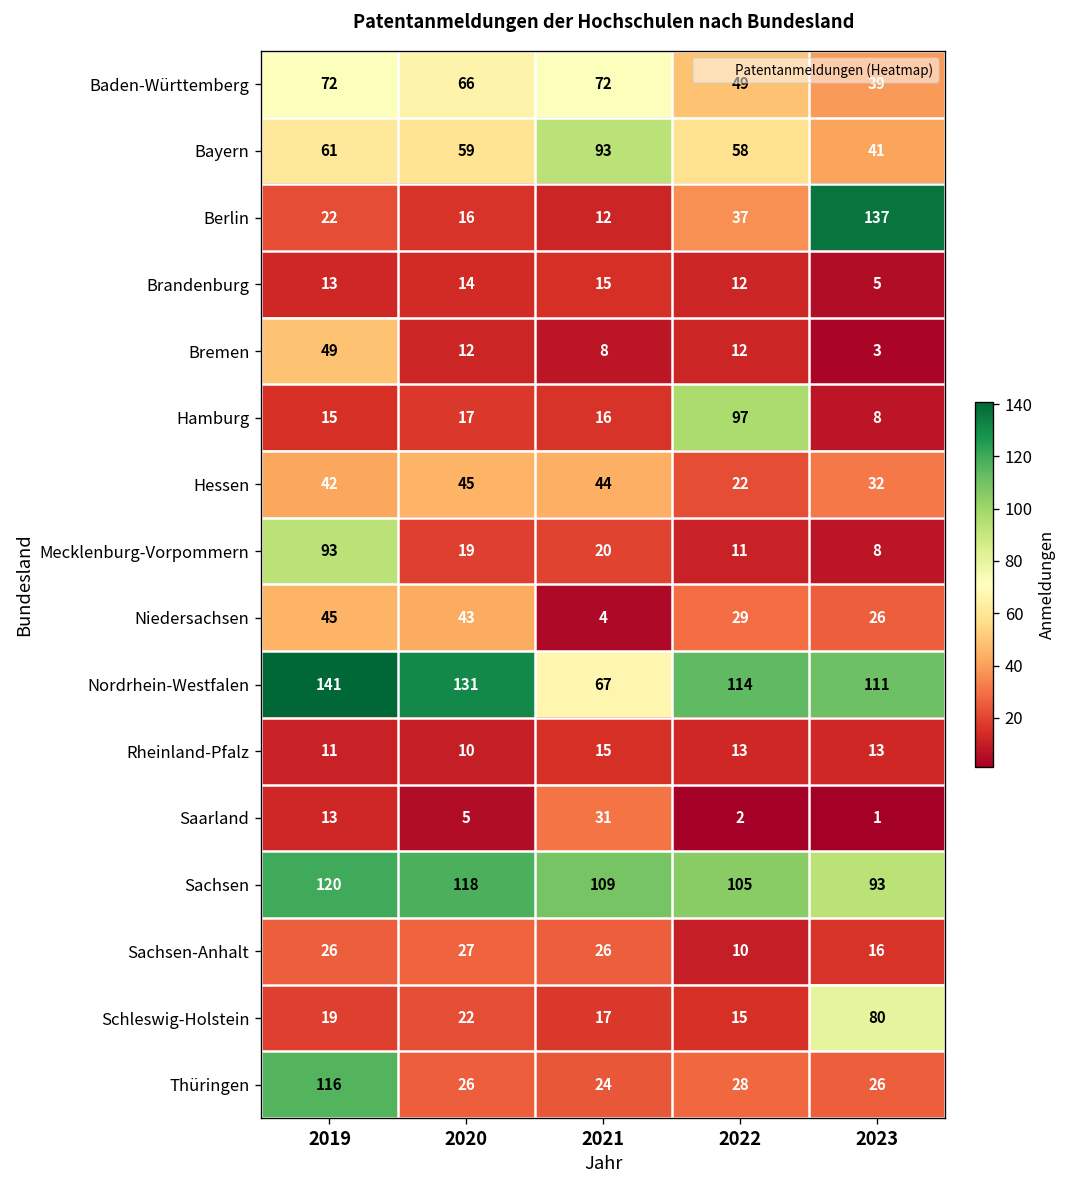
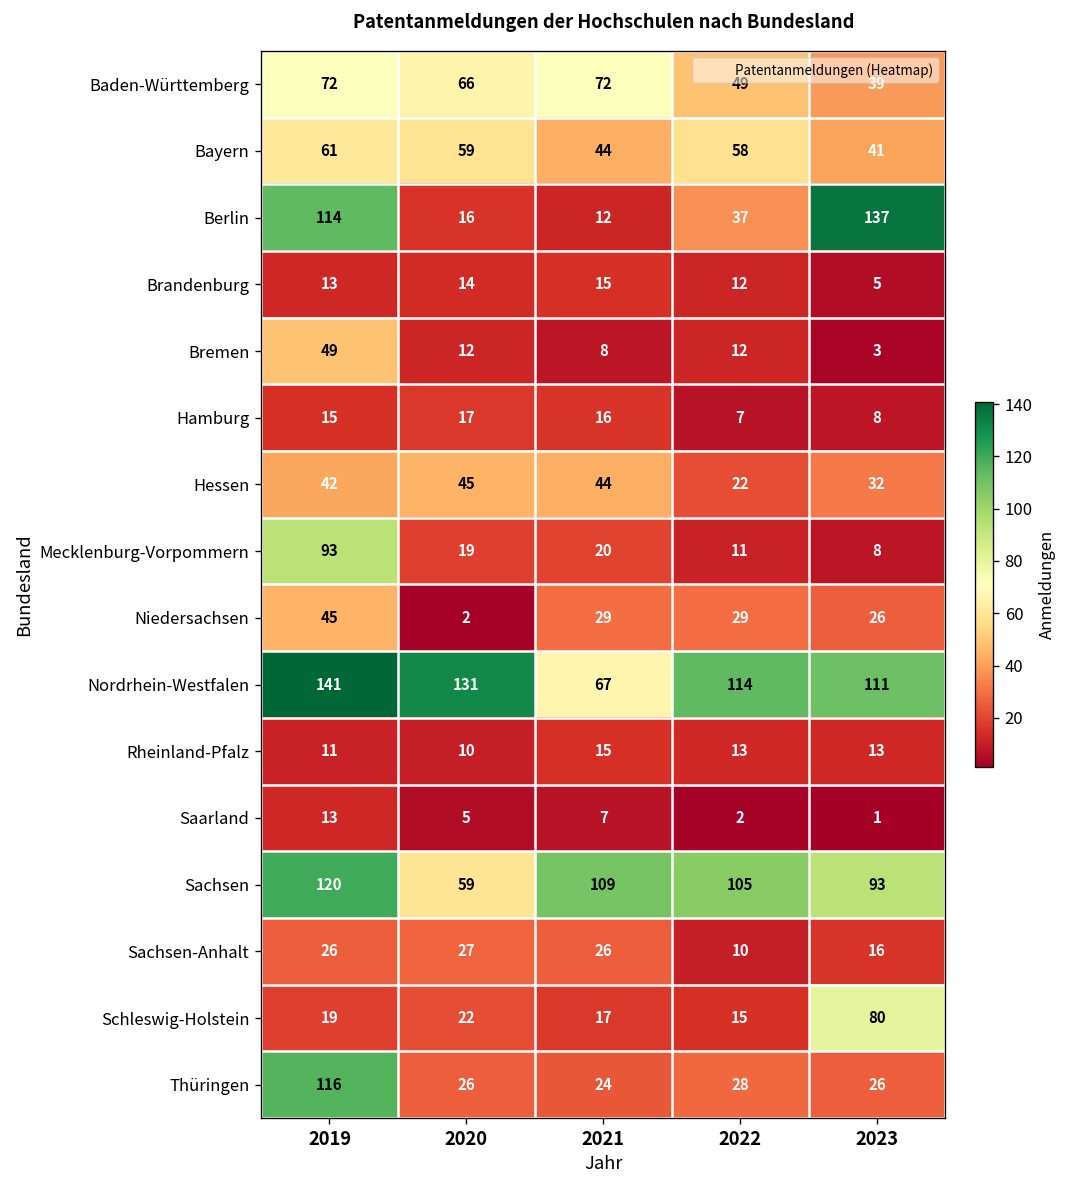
  {
    "Baden-Württemberg": {
      "2019": 72,
      "2020": 66,
      "2021": 72
    },
    "Bayern": {
      "2019": 61,
      "2020": 59,
-     "2021": 93,
+     "2021": 44,
      "2022": 58,
      "2023": 41
    },
    "Berlin": {
-     "2019": 22,
+     "2019": 114,
      "2020": 16,
      "2021": 12,
      "2022": 37,
      "2023": 137
    },
    "Brandenburg": {
      "2019": 13,
      "2020": 14,
      "2021": 15,
      "2022": 12,
      "2023": 5
    },
    "Bremen": {
      "2019": 49,
      "2020": 12,
      "2021": 8,
      "2022": 12,
      "2023": 3
    },
    "Hamburg": {
      "2019": 15,
      "2020": 17,
      "2021": 16,
-     "2022": 97,
+     "2022": 7,
      "2023": 8
    },
    "Hessen": {
      "2019": 42,
      "2020": 45,
      "2021": 44,
      "2022": 22,
      "2023": 32
    },
    "Mecklenburg-Vorpommern": {
      "2019": 93,
      "2020": 19,
      "2021": 20,
      "2022": 11,
      "2023": 8
    },
    "Niedersachsen": {
      "2019": 45,
-     "2020": 43,
-     "2021": 4,
+     "2020": 2,
+     "2021": 29,
      "2022": 29,
      "2023": 26
    },
    "Nordrhein-Westfalen": {
      "2019": 141,
      "2020": 131,
      "2021": 67,
      "2022": 114,
      "2023": 111
    },
    "Rheinland-Pfalz": {
      "2019": 11,
      "2020": 10,
      "2021": 15,
      "2022": 13,
      "2023": 13
    },
    "Saarland": {
      "2019": 13,
      "2020": 5,
-     "2021": 31,
+     "2021": 7,
      "2022": 2,
      "2023": 1
    },
    "Sachsen": {
      "2019": 120,
-     "2020": 118,
+     "2020": 59,
      "2021": 109,
      "2022": 105,
      "2023": 93
    },
    "Sachsen-Anhalt": {
      "2019": 26,
      "2020": 27,
      "2021": 26,
      "2022": 10,
      "2023": 16
    },
    "Schleswig-Holstein": {
      "2019": 19,
      "2020": 22,
      "2021": 17,
      "2022": 15,
      "2023": 80
    },
    "Thüringen": {
      "2019": 116,
      "2020": 26,
      "2021": 24,
      "2022": 28,
      "2023": 26
    }
  }
